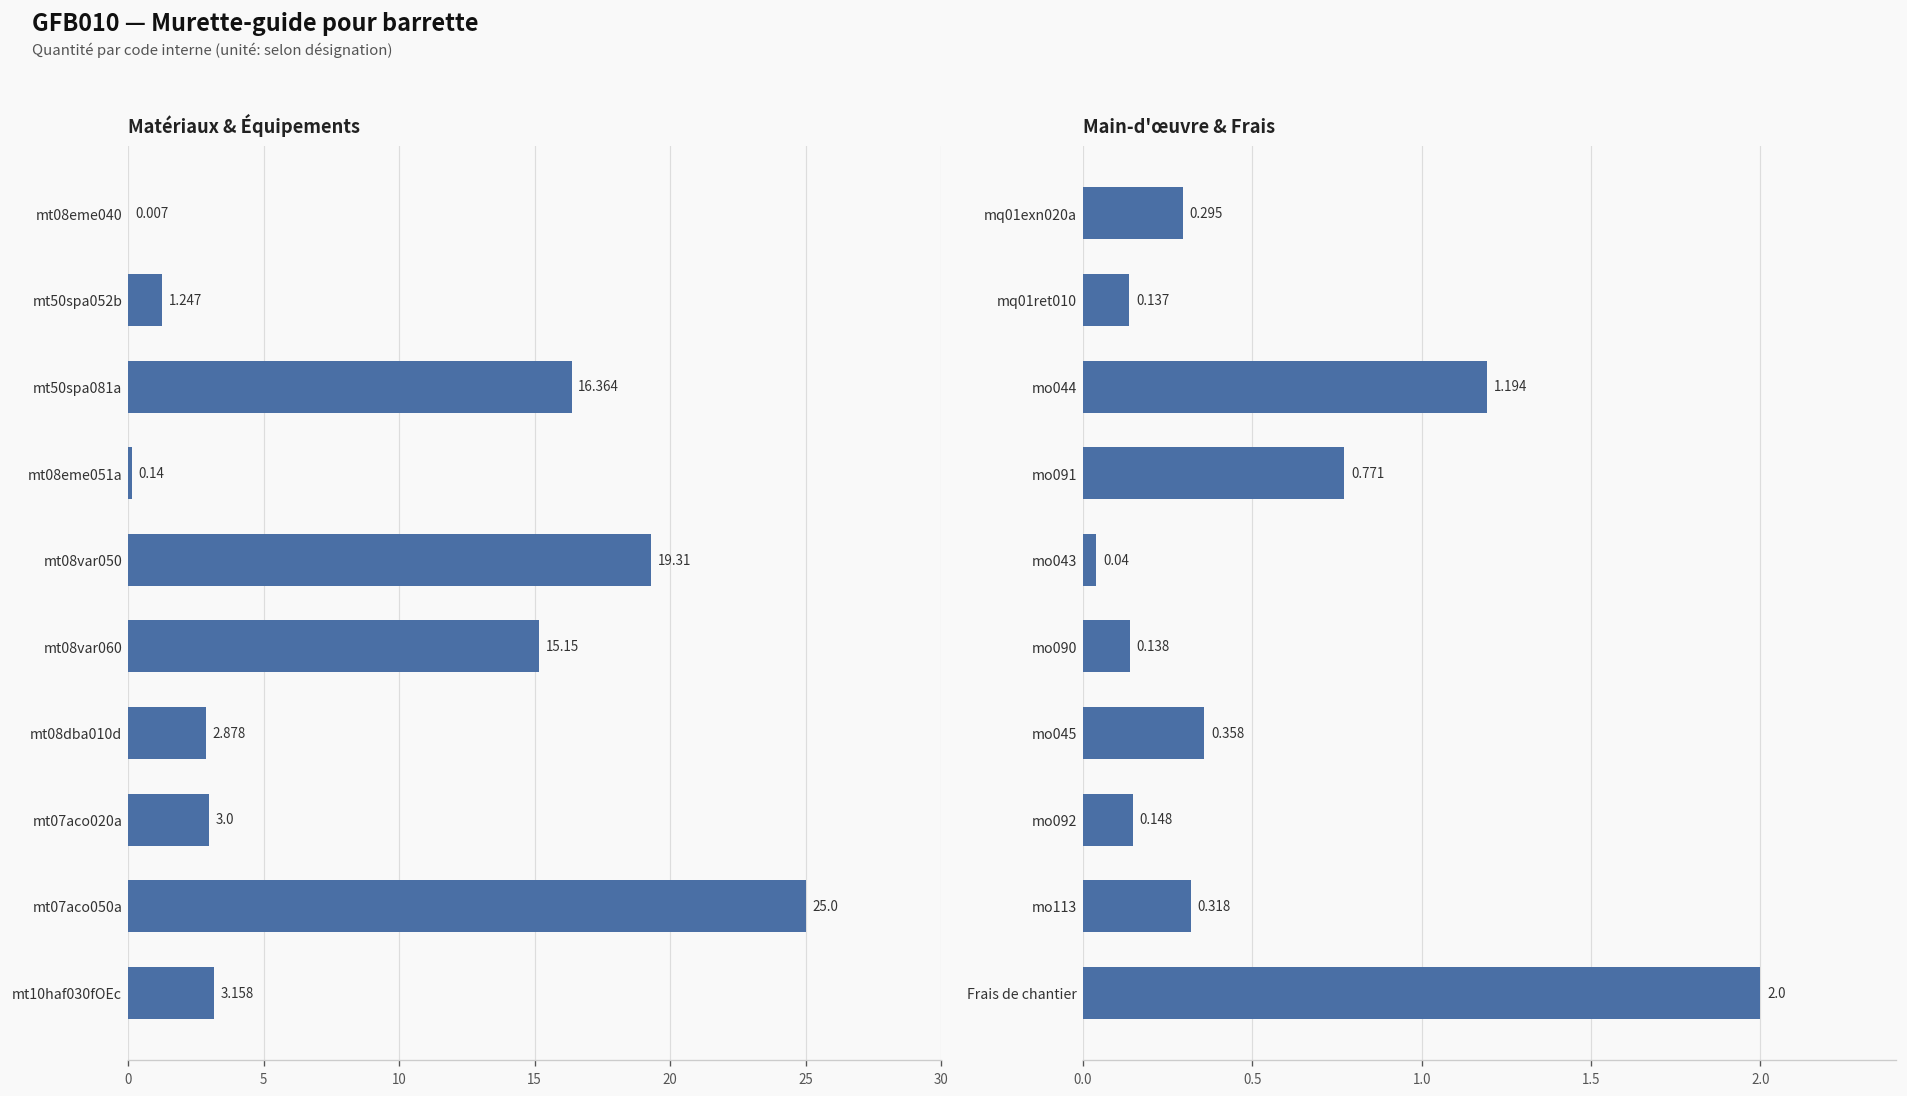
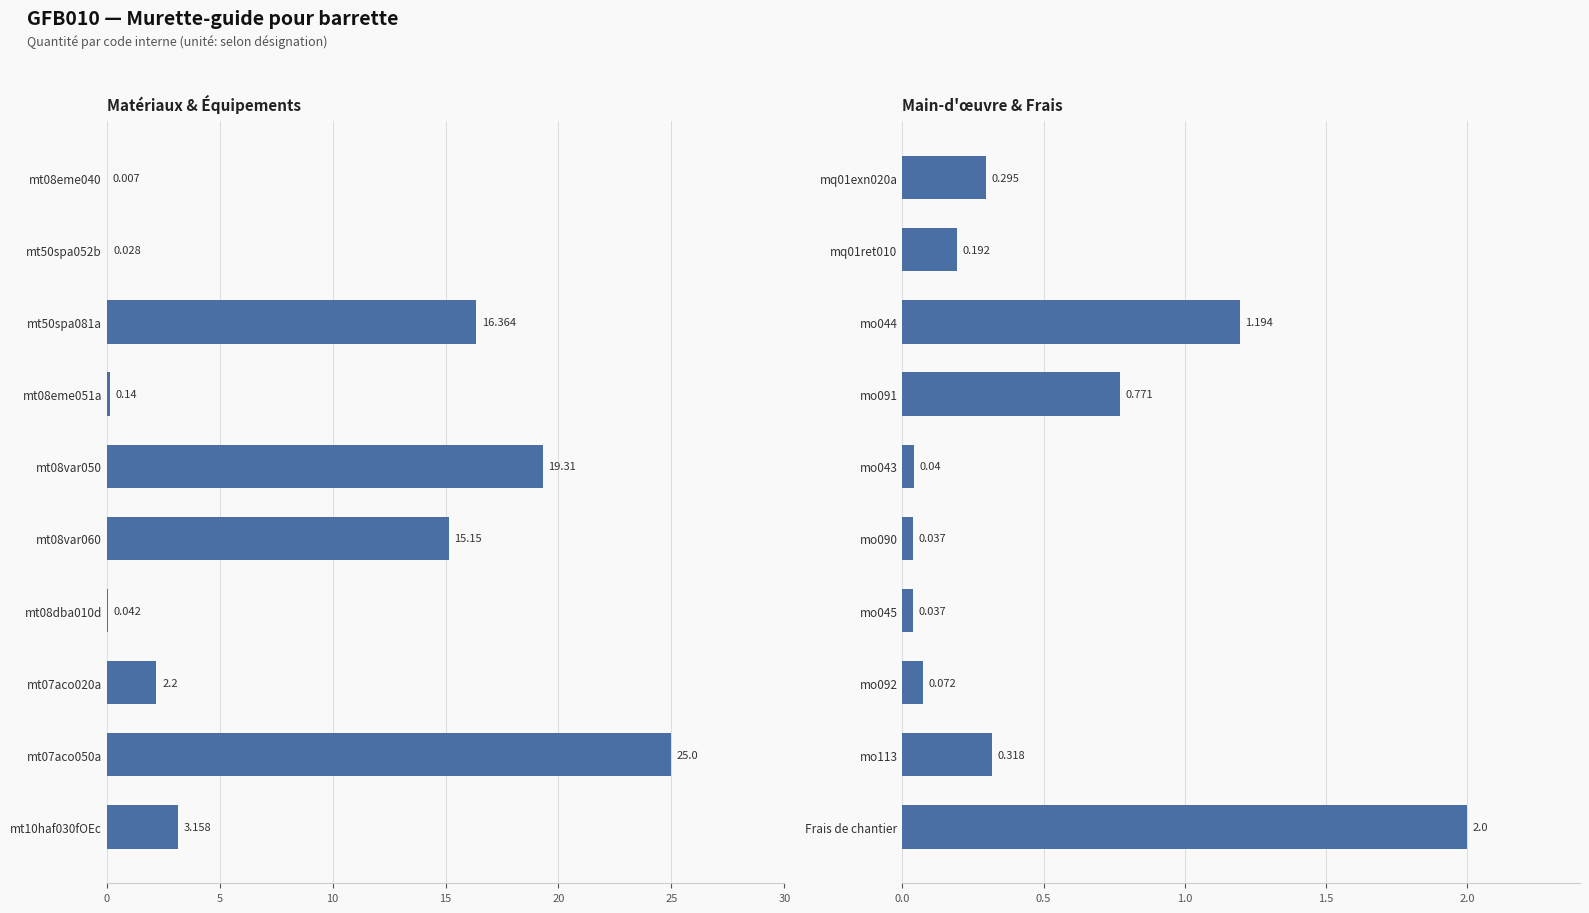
  {
    "Matériaux & Équipements": {
      "mt08eme040": 0.007,
-     "mt50spa052b": 1.247,
+     "mt50spa052b": 0.028,
      "mt50spa081a": 16.364,
      "mt08eme051a": 0.14,
      "mt08var050": 19.31,
      "mt08var060": 15.15,
-     "mt08dba010d": 2.878,
-     "mt07aco020a": 3.0,
+     "mt08dba010d": 0.042,
+     "mt07aco020a": 2.2,
      "mt07aco050a": 25.0,
      "mt10haf030fOEc": 3.158
    },
    "Main-d'œuvre & Frais": {
      "mq01exn020a": 0.295,
-     "mq01ret010": 0.137,
+     "mq01ret010": 0.192,
      "mo044": 1.194,
      "mo091": 0.771,
      "mo043": 0.04,
-     "mo090": 0.138,
-     "mo045": 0.358,
-     "mo092": 0.148,
+     "mo090": 0.037,
+     "mo045": 0.037,
+     "mo092": 0.072,
      "mo113": 0.318,
      "Frais de chantier": 2.0
    }
  }
